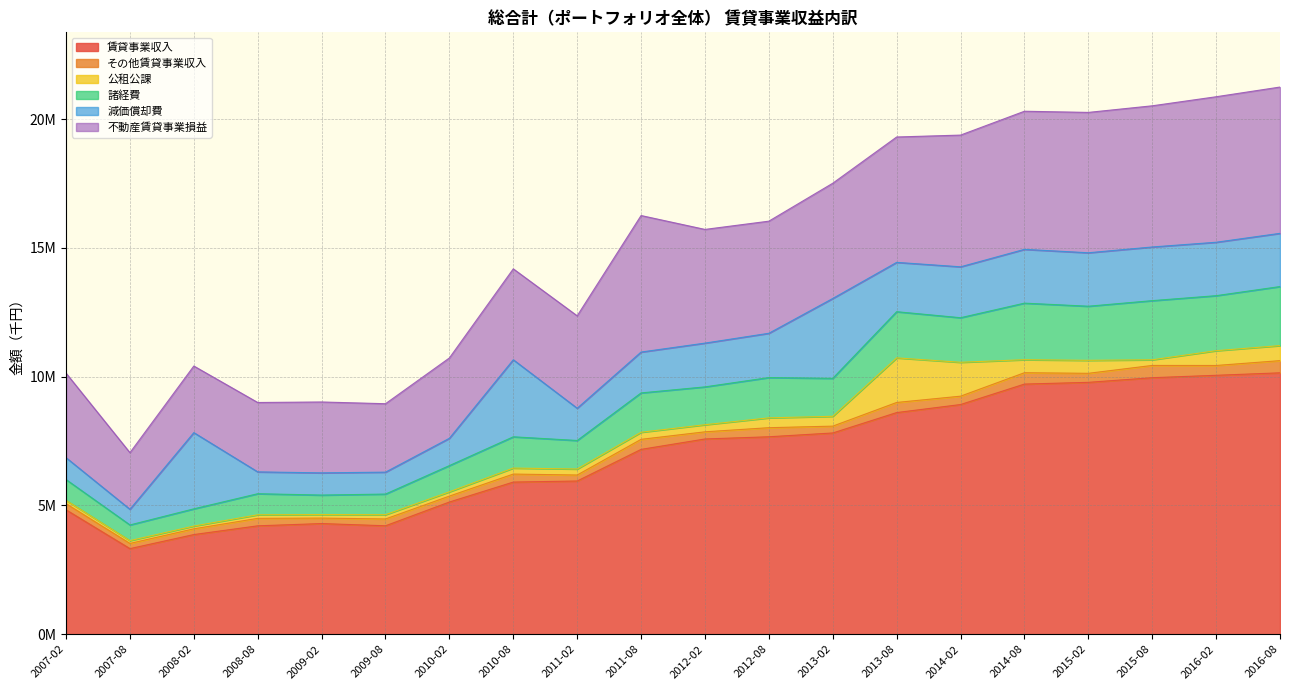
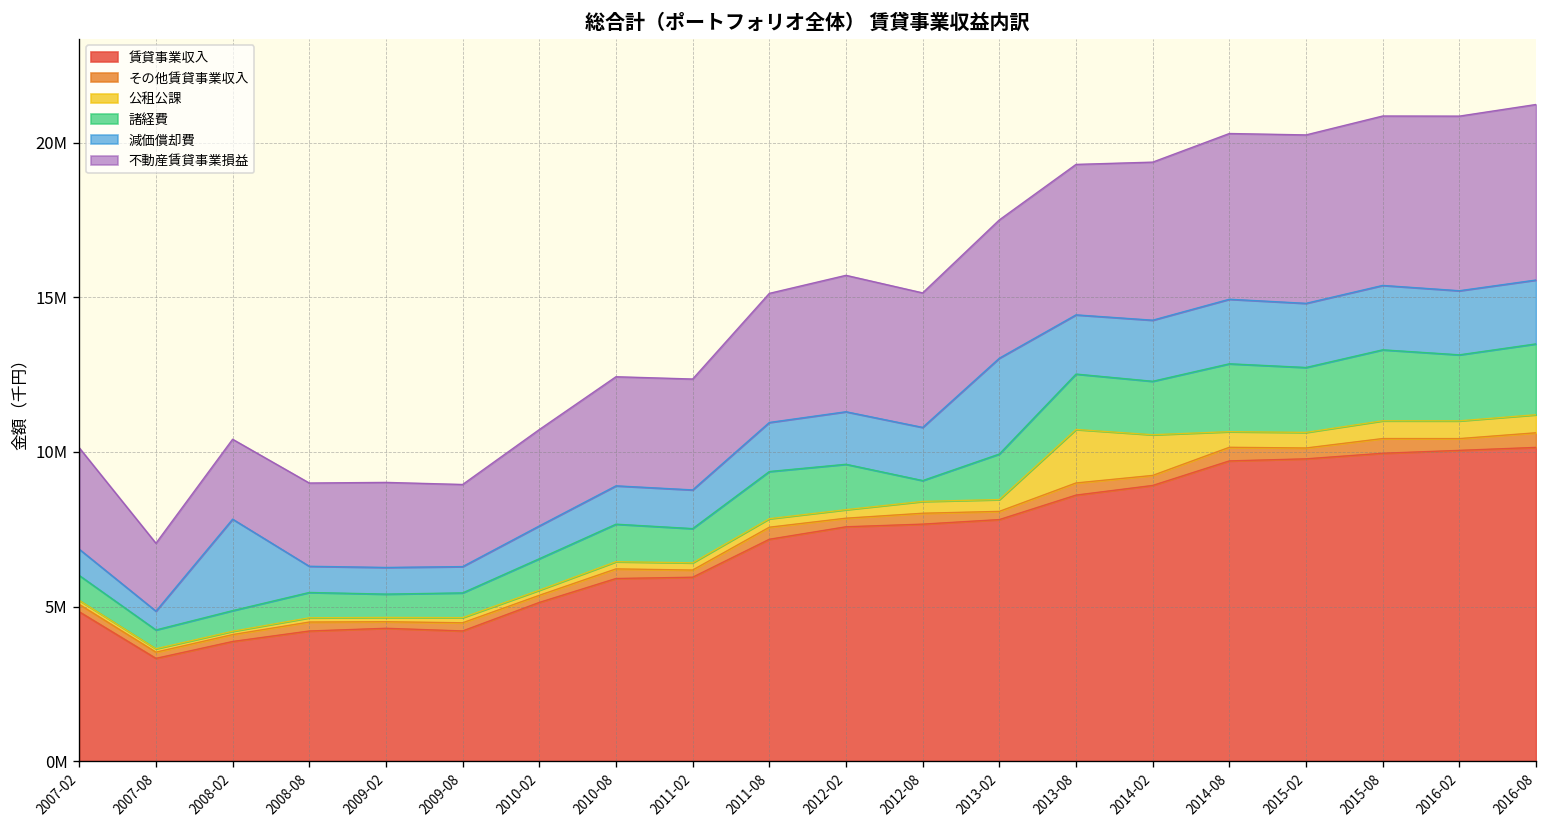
  {
    "公租公課": {
      "2007-02": 100000,
      "2007-08": 100000,
      "2008-02": 100000,
      "2008-08": 100000,
      "2009-02": 100000,
      "2009-08": 200000,
      "2010-02": 200000,
      "2010-08": 200000,
      "2011-02": 200000,
      "2011-08": 300000,
      "2012-02": 300000,
      "2012-08": 400000,
      "2013-02": 400000,
      "2013-08": 1700000,
      "2014-02": 1300000,
      "2014-08": 500000,
      "2015-02": 500000,
-     "2015-08": 200000,
+     "2015-08": 600000,
      "2016-02": 600000,
      "2016-08": 600000
    },
    "諸経費": {
      "2007-02": 800000,
      "2007-08": 600000,
      "2008-02": 700000,
      "2008-08": 800000,
      "2009-02": 800000,
      "2009-08": 800000,
      "2010-02": 1000000,
      "2010-08": 1200000,
      "2011-02": 1100000,
      "2011-08": 1500000,
      "2012-02": 1500000,
-     "2012-08": 1600000,
+     "2012-08": 700000,
      "2013-02": 1500000,
      "2013-08": 1800000,
      "2014-02": 1700000,
      "2014-08": 2200000,
      "2015-02": 2100000,
      "2015-08": 2300000,
      "2016-02": 2100000,
      "2016-08": 2300000
    },
    "減価償却費": {
      "2007-02": 800000,
      "2007-08": 600000,
      "2008-02": 3000000,
      "2008-08": 800000,
      "2009-02": 900000,
      "2009-08": 900000,
      "2010-02": 1100000,
-     "2010-08": 3000000,
+     "2010-08": 1200000,
      "2011-02": 1300000,
      "2011-08": 1600000,
      "2012-02": 1700000,
      "2012-08": 1700000,
      "2013-02": 3100000,
      "2013-08": 1900000,
      "2014-02": 2000000,
      "2014-08": 2100000,
      "2015-02": 2100000,
      "2015-08": 2100000,
      "2016-02": 2100000,
      "2016-08": 2100000
    },
    "不動産賃貸事業損益": {
      "2007-02": 3300000,
      "2007-08": 2200000,
      "2008-02": 2600000,
      "2008-08": 2700000,
      "2009-02": 2800000,
      "2009-08": 2700000,
      "2010-02": 3100000,
      "2010-08": 3500000,
      "2011-02": 3600000,
-     "2011-08": 5300000,
+     "2011-08": 4200000,
      "2012-02": 4400000,
      "2012-08": 4400000,
      "2013-02": 4500000,
      "2013-08": 4900000,
      "2014-02": 5100000,
      "2014-08": 5400000,
      "2015-02": 5400000,
      "2015-08": 5500000,
      "2016-02": 5600000,
      "2016-08": 5700000
    }
  }
